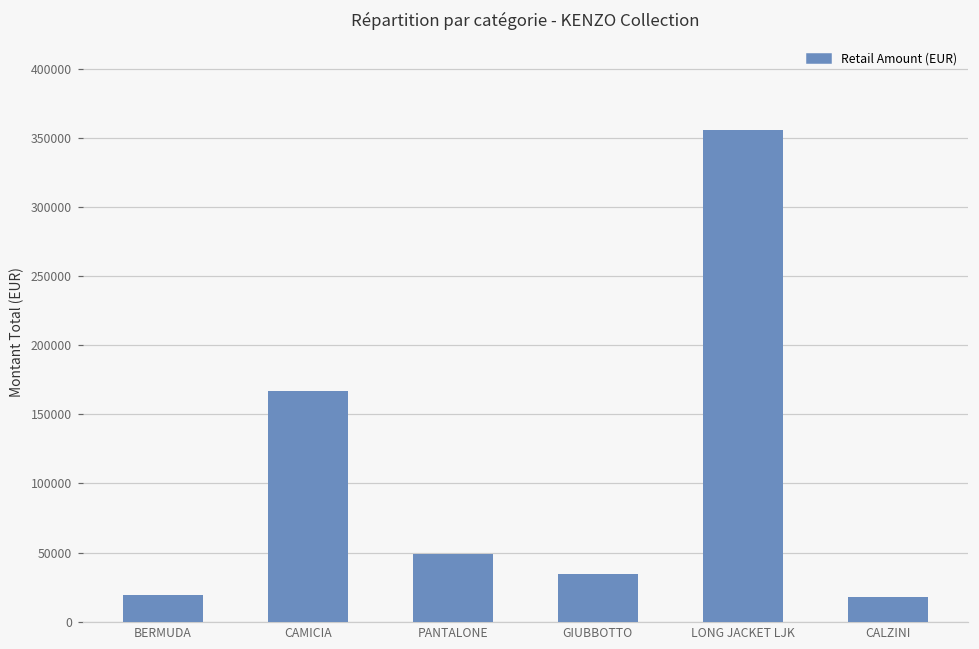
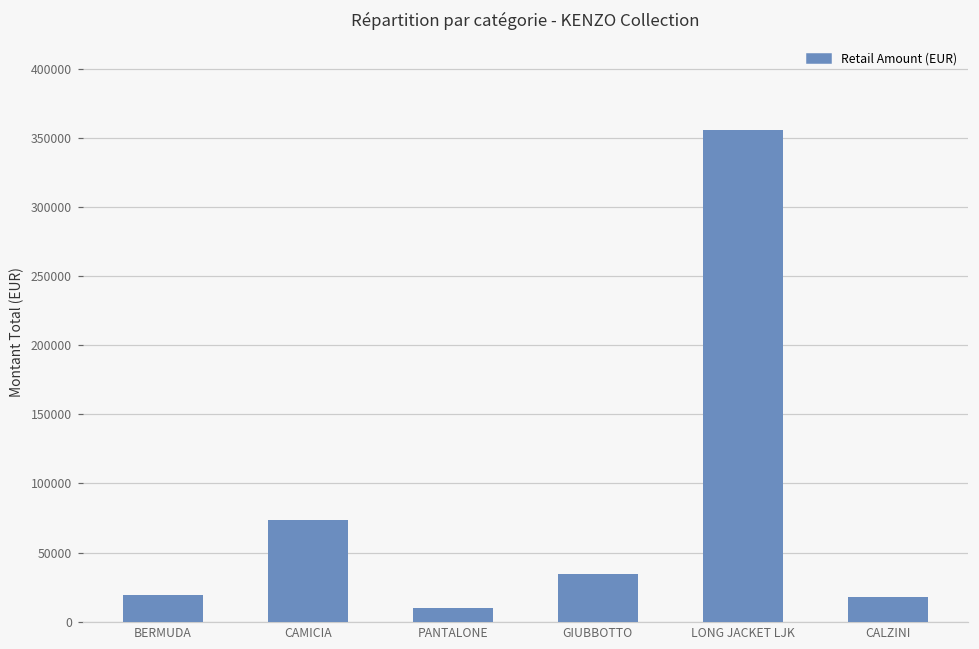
  {
    "BERMUDA": 19000,
-   "CAMICIA": 167000,
-   "PANTALONE": 49000,
+   "CAMICIA": 73000,
+   "PANTALONE": 10000,
    "GIUBBOTTO": 35000,
    "LONG JACKET LJK": 356000,
    "CALZINI": 18000
  }
